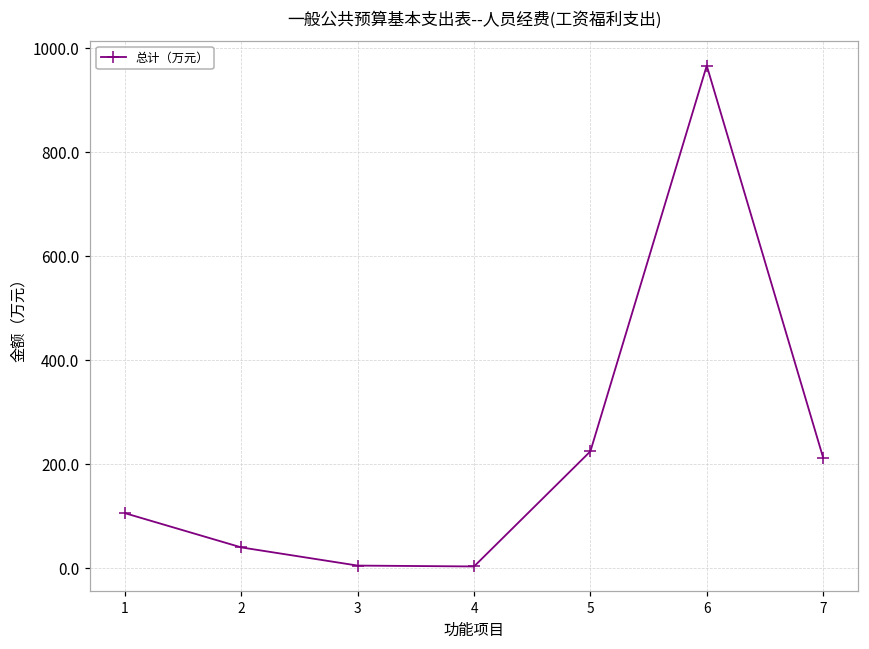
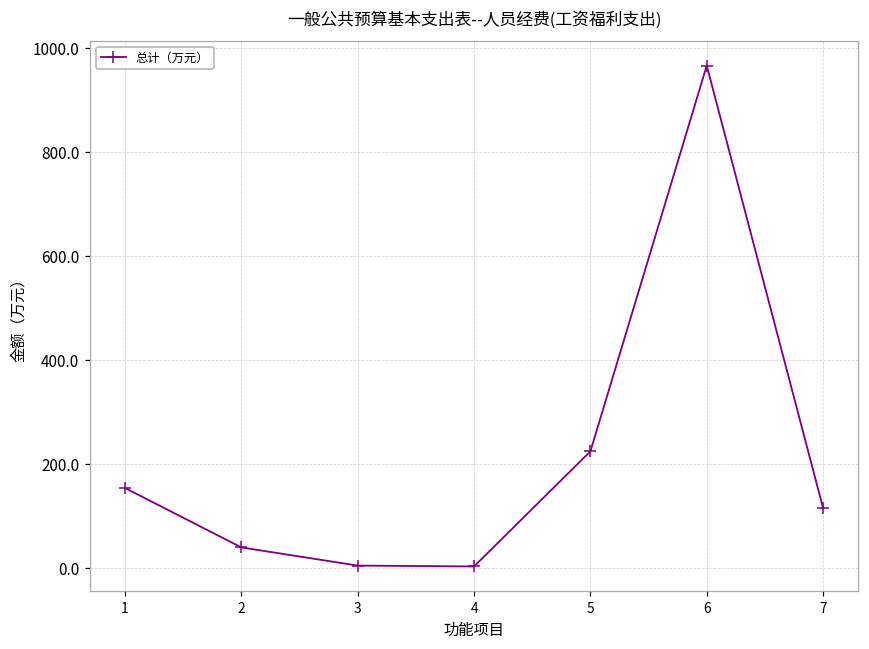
  {
-   "1": 110,
+   "1": 150,
    "2": 40,
    "3": 10,
    "4": 0,
    "5": 220,
    "6": 970,
-   "7": 210
+   "7": 120
  }
